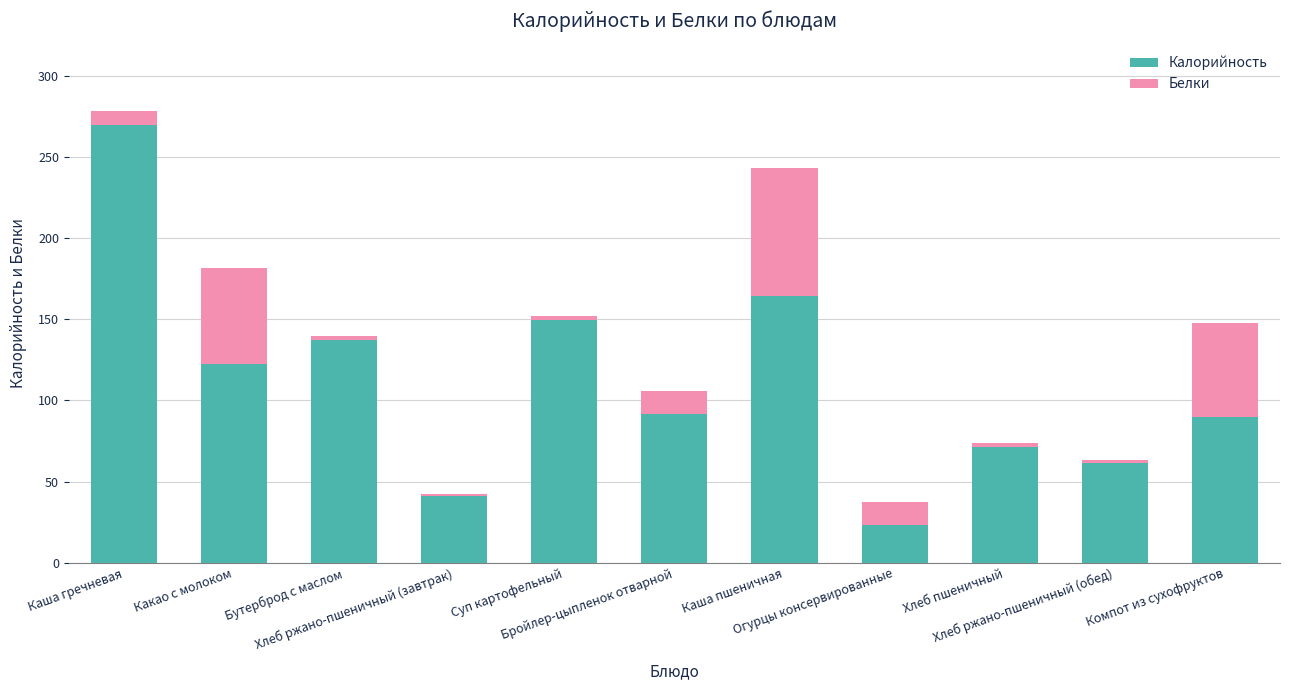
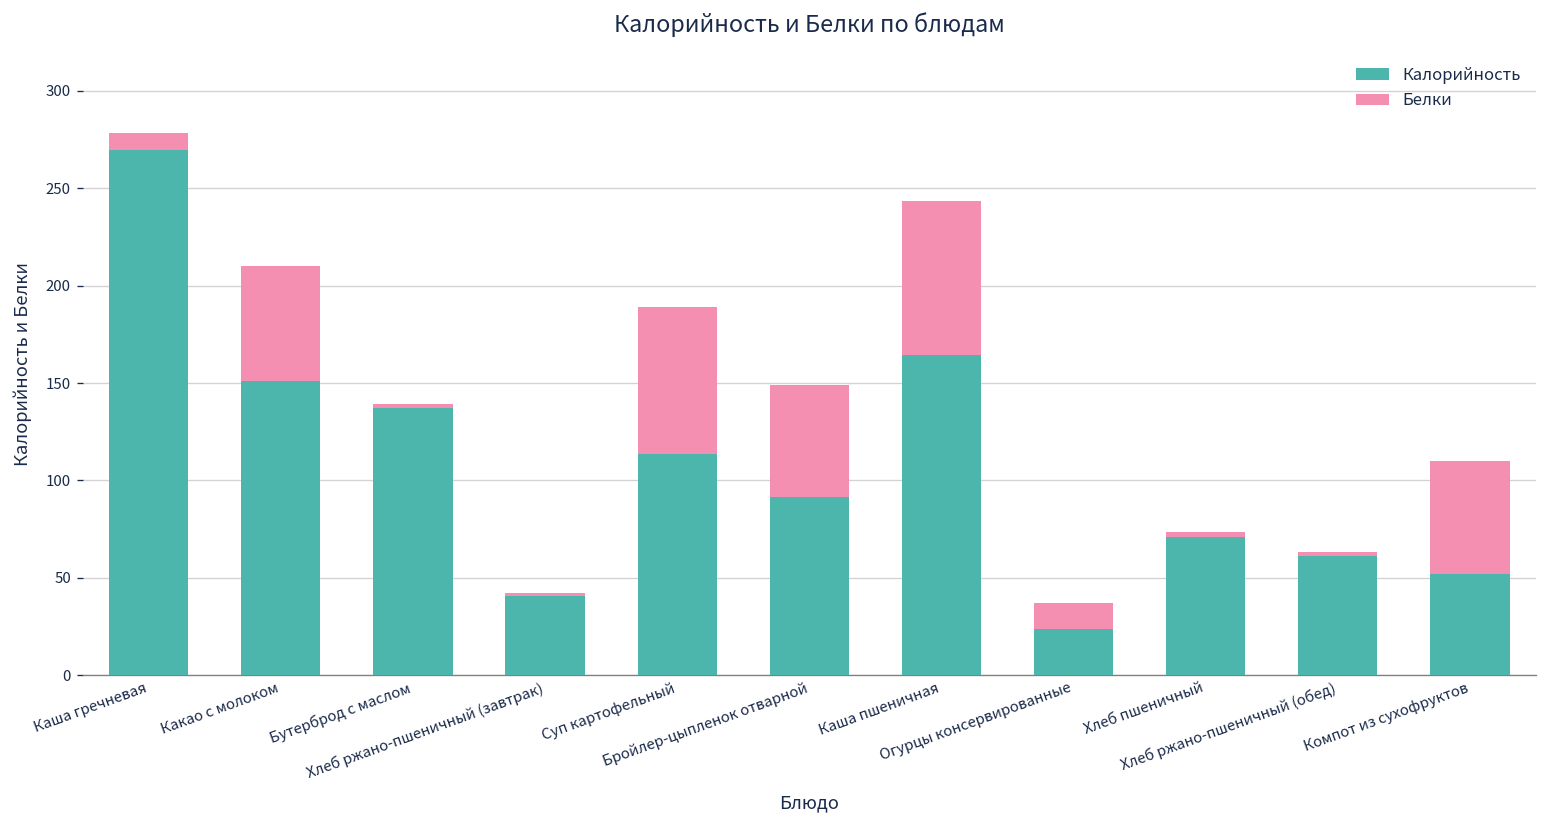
  {
    "Калорийность": {
      "Каша гречневая": 270,
-     "Какао с молоком": 122,
+     "Какао с молоком": 151,
      "Бутерброд с маслом": 137,
      "Хлеб ржано-пшеничный (завтрак)": 41,
-     "Суп картофельный": 150,
+     "Суп картофельный": 113,
      "Бройлер-цыпленок отварной": 92,
      "Каша пшеничная": 164,
      "Огурцы консервированные": 24,
      "Хлеб пшеничный": 71,
      "Хлеб ржано-пшеничный (обед)": 61,
-     "Компот из сухофруктов": 90
+     "Компот из сухофруктов": 52
    },
    "Белки": {
      "Каша гречневая": 9,
      "Какао с молоком": 59,
      "Бутерброд с маслом": 2,
-     "Суп картофельный": 3,
-     "Бройлер-цыпленок отварной": 14,
+     "Суп картофельный": 75,
+     "Бройлер-цыпленок отварной": 57,
      "Каша пшеничная": 79,
      "Огурцы консервированные": 14,
      "Хлеб пшеничный": 2,
      "Хлеб ржано-пшеничный (обед)": 2,
      "Компот из сухофруктов": 58
    }
  }
